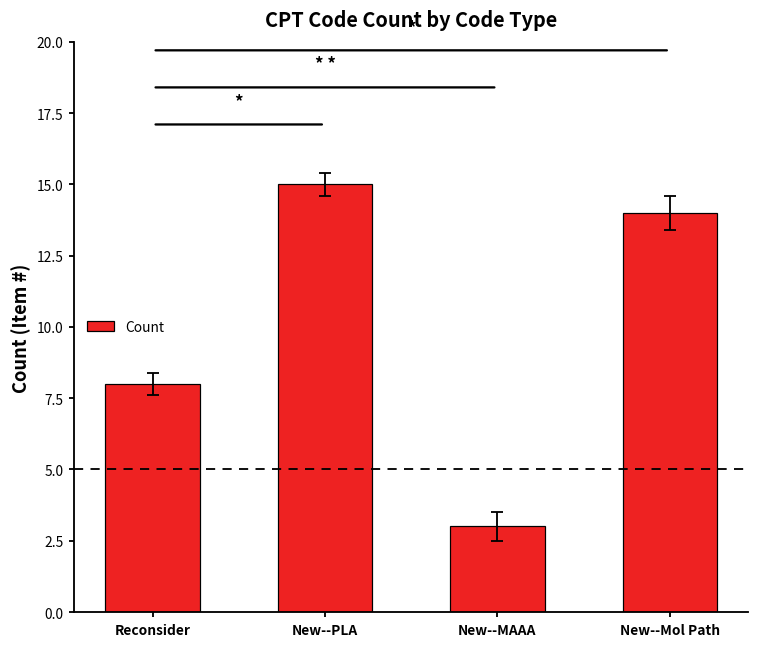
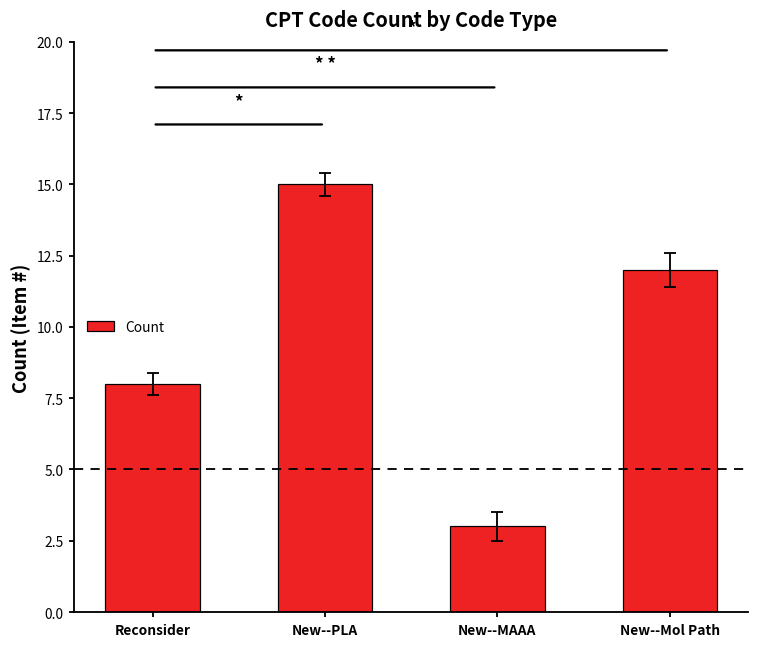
  {
    "Count": {
      "Reconsider": 8,
      "New--PLA": 15,
      "New--MAAA": 3,
-     "New--Mol Path": 14
+     "New--Mol Path": 12
    }
  }
